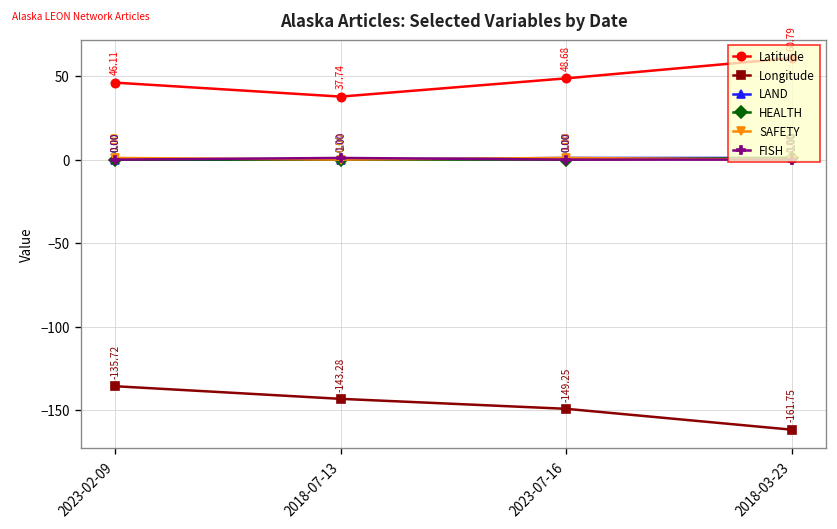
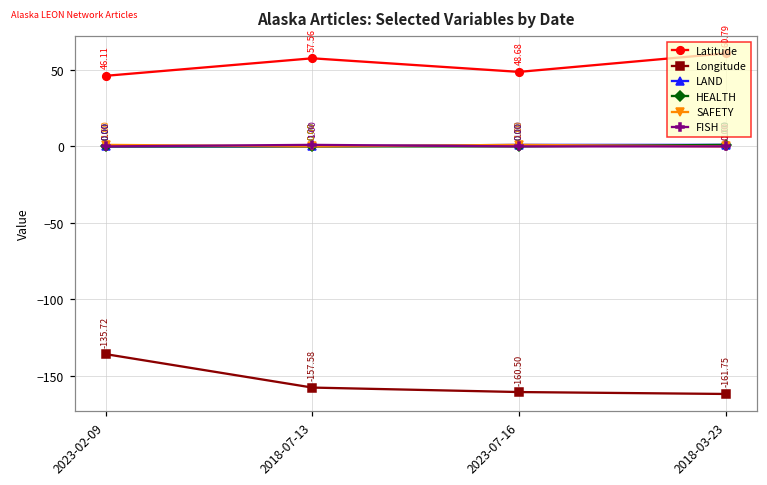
  {
    "Latitude": {
      "2023-02-09": 46.11,
-     "2018-07-13": 37.74,
+     "2018-07-13": 57.56,
      "2023-07-16": 48.68
    },
    "Longitude": {
      "2023-02-09": -135.72,
-     "2018-07-13": -143.28,
-     "2023-07-16": -149.25,
+     "2018-07-13": -157.58,
+     "2023-07-16": -160.50,
      "2018-03-23": -161.75
    }
  }
